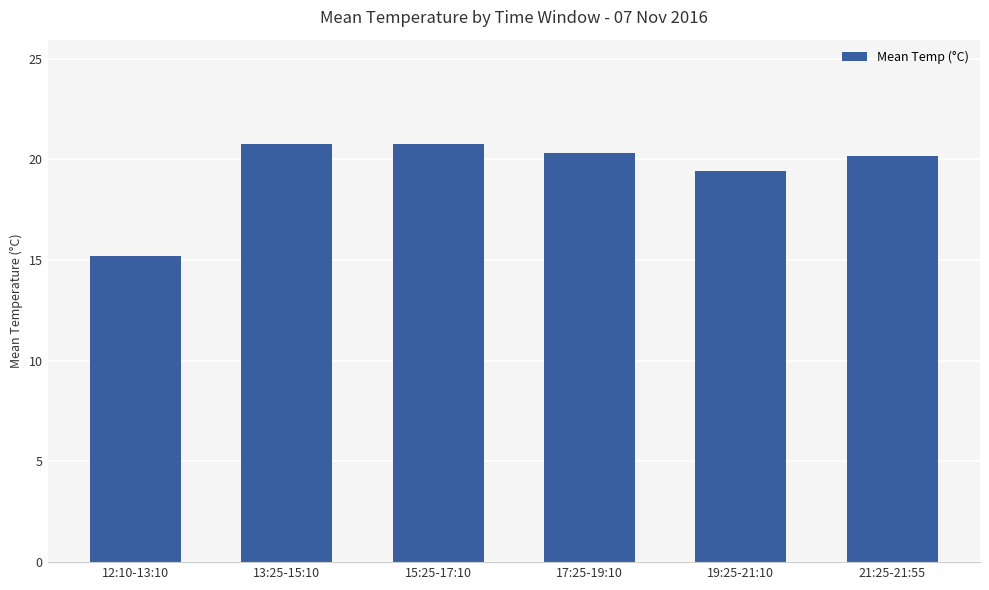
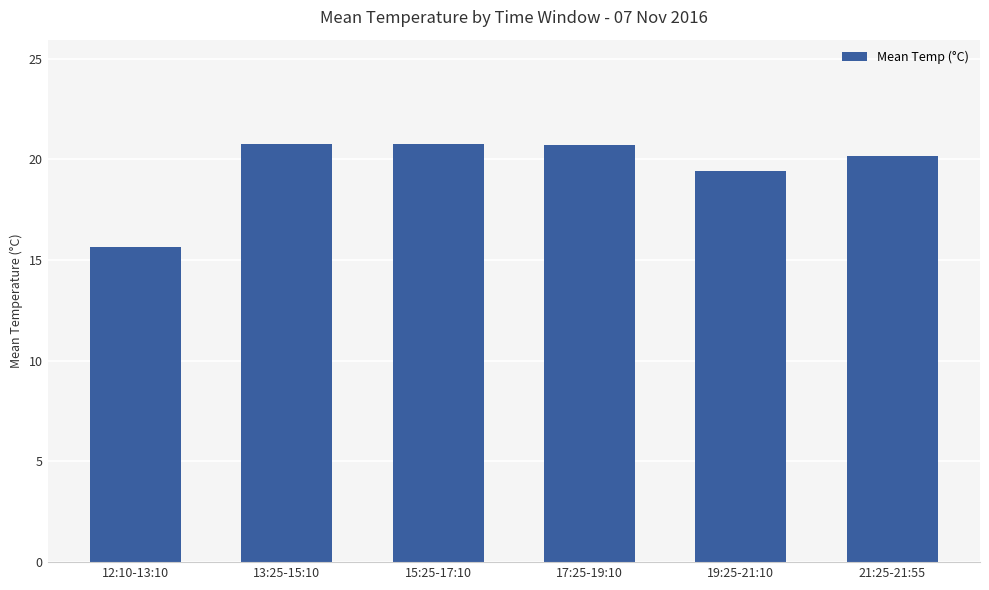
  {
-   "12:10-13:10": 15.2,
+   "12:10-13:10": 15.7,
    "13:25-15:10": 20.8,
    "15:25-17:10": 20.7,
-   "17:25-19:10": 20.3,
+   "17:25-19:10": 20.7,
    "19:25-21:10": 19.4,
    "21:25-21:55": 20.2
  }
